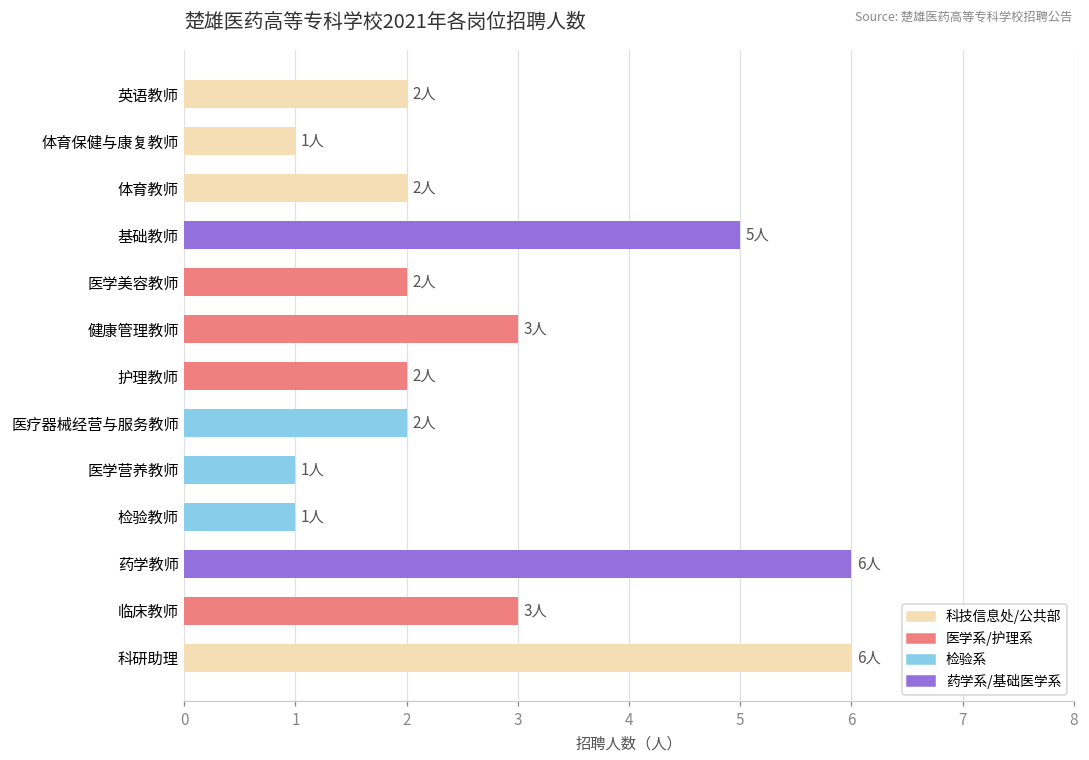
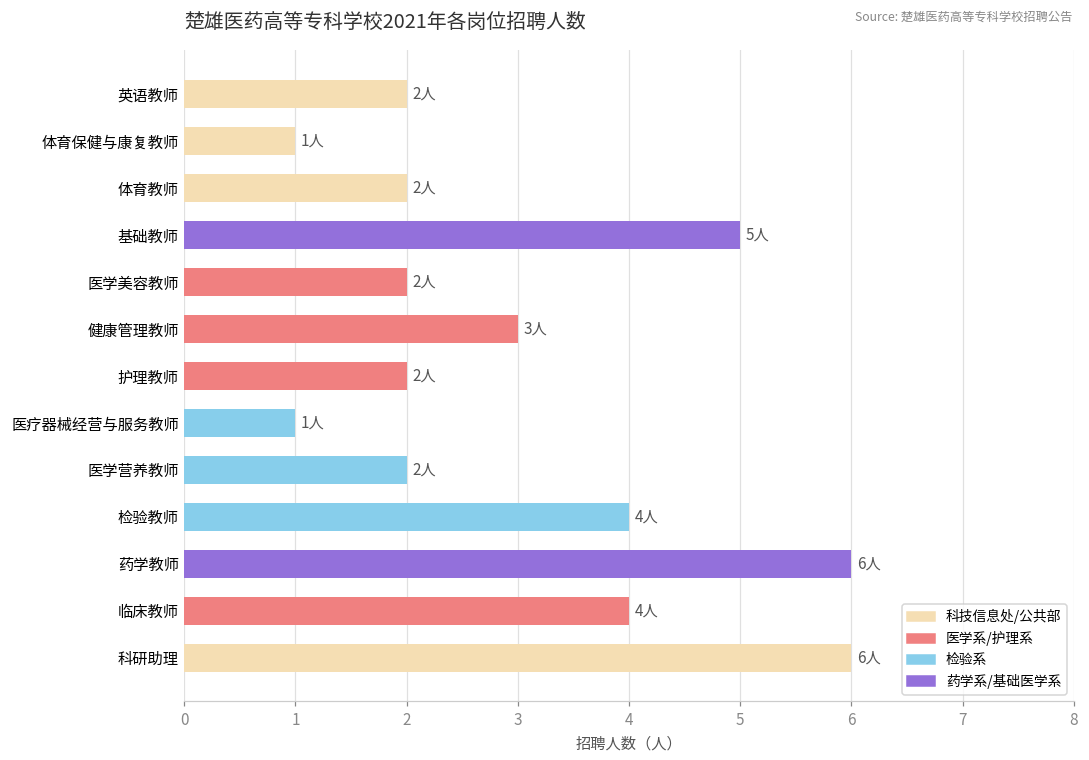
  {
    "英语教师": "2人",
    "体育保健与康复教师": "1人",
    "体育教师": "2人",
    "基础教师": "5人",
    "医学美容教师": "2人",
    "健康管理教师": "3人",
    "护理教师": "2人",
-   "医疗器械经营与服务教师": "2人",
-   "医学营养教师": "1人",
-   "检验教师": "1人",
+   "医疗器械经营与服务教师": "1人",
+   "医学营养教师": "2人",
+   "检验教师": "4人",
    "药学教师": "6人",
-   "临床教师": "3人",
+   "临床教师": "4人",
    "科研助理": "6人"
  }
